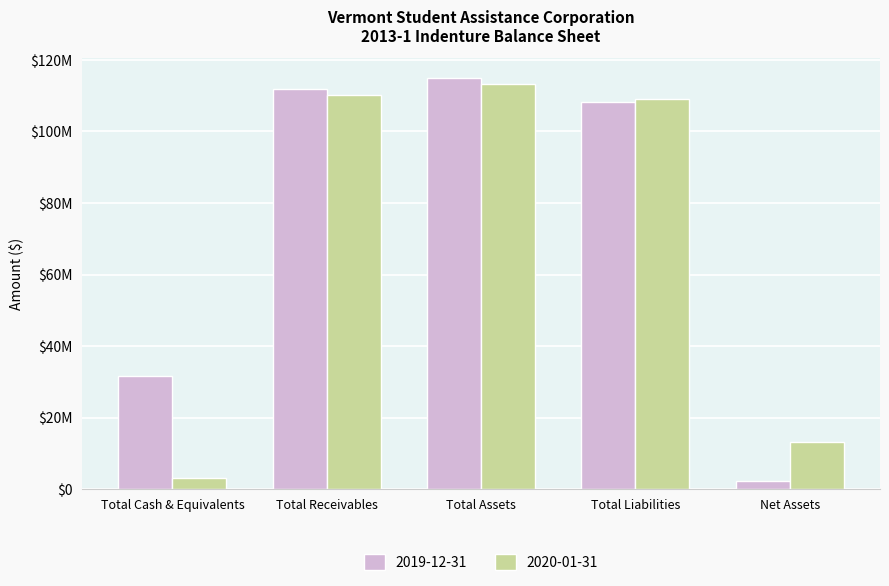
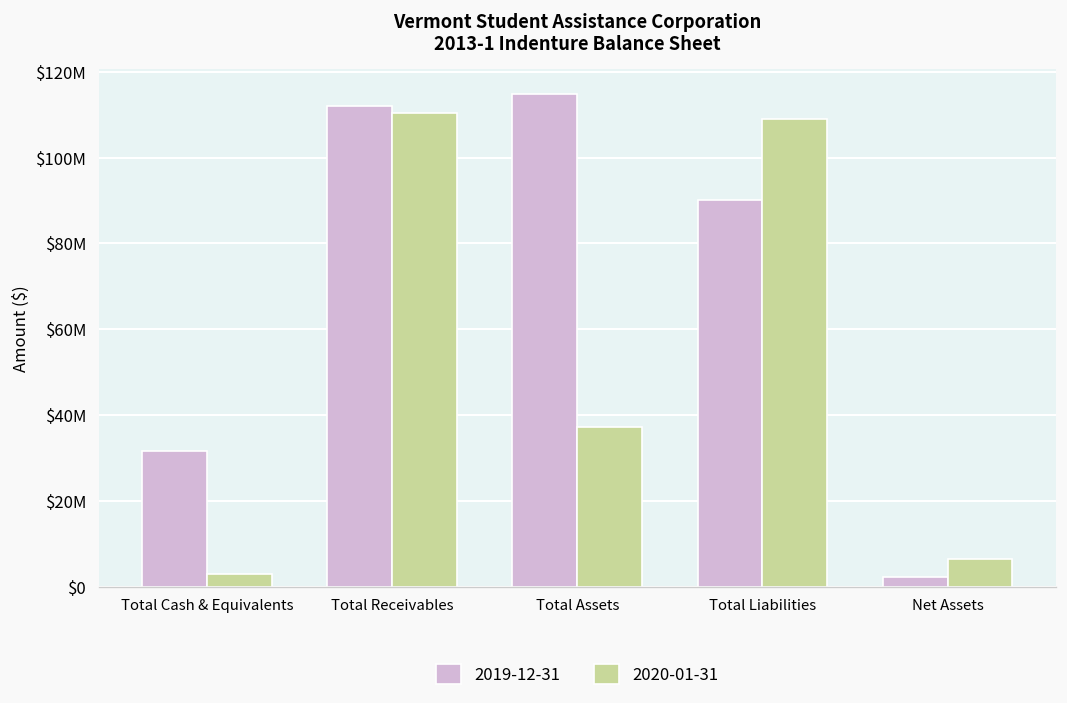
  {
    "2019-12-31": {
      "Total Cash & Equivalents": "$32000000",
      "Total Receivables": "$112000000",
      "Total Assets": "$115000000",
-     "Total Liabilities": "$108000000",
+     "Total Liabilities": "$90000000",
      "Net Assets": "$2000000"
    },
    "2020-01-31": {
      "Total Cash & Equivalents": "$3000000",
      "Total Receivables": "$110000000",
-     "Total Assets": "$113000000",
+     "Total Assets": "$37000000",
      "Total Liabilities": "$109000000",
-     "Net Assets": "$13000000"
+     "Net Assets": "$7000000"
    }
  }
